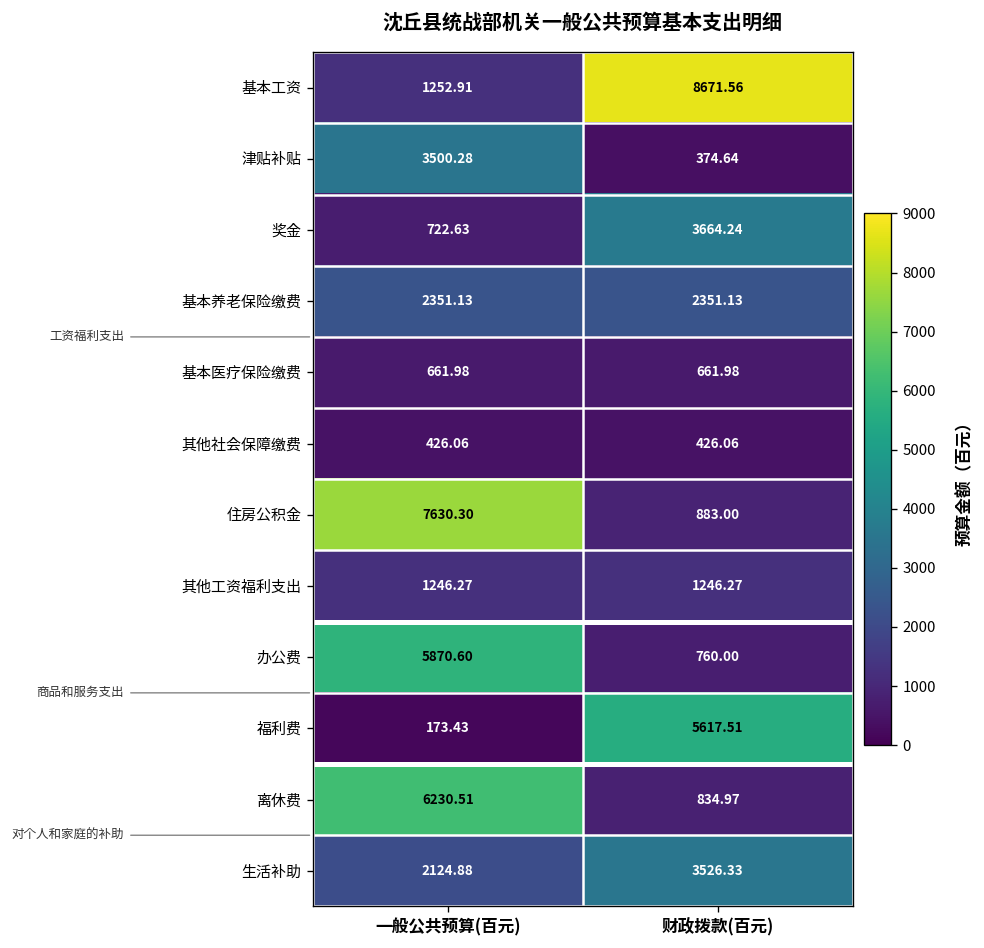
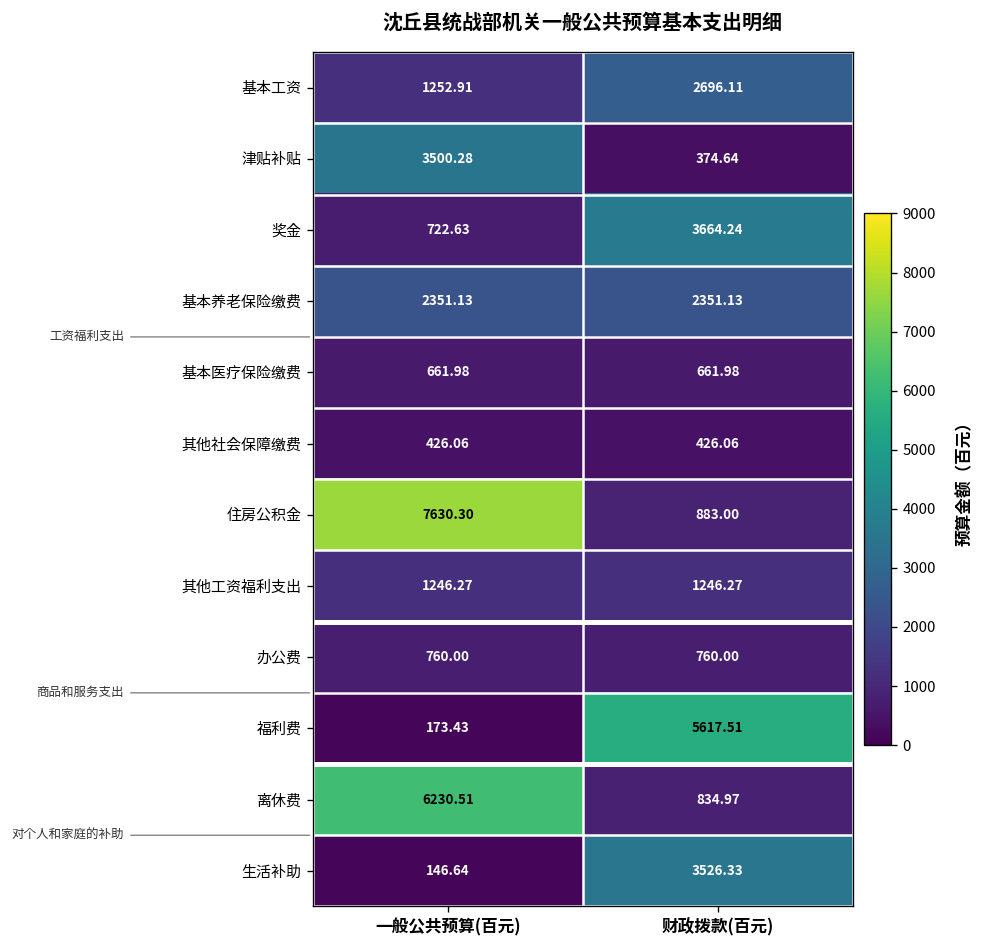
  {
    "基本工资": {
      "一般公共预算(百元)": 1252.91,
-     "财政拨款(百元)": 8671.56
+     "财政拨款(百元)": 2696.11
    },
    "津贴补贴": {
      "一般公共预算(百元)": 3500.28,
      "财政拨款(百元)": 374.64
    },
    "奖金": {
      "一般公共预算(百元)": 722.63,
      "财政拨款(百元)": 3664.24
    },
    "基本养老保险缴费": {
      "一般公共预算(百元)": 2351.13,
      "财政拨款(百元)": 2351.13
    },
    "基本医疗保险缴费": {
      "一般公共预算(百元)": 661.98,
      "财政拨款(百元)": 661.98
    },
    "其他社会保障缴费": {
      "一般公共预算(百元)": 426.06,
      "财政拨款(百元)": 426.06
    },
    "住房公积金": {
      "一般公共预算(百元)": 7630.30,
      "财政拨款(百元)": 883.00
    },
    "其他工资福利支出": {
      "一般公共预算(百元)": 1246.27,
      "财政拨款(百元)": 1246.27
    },
    "办公费": {
-     "一般公共预算(百元)": 5870.60,
+     "一般公共预算(百元)": 760.00,
      "财政拨款(百元)": 760.00
    },
    "福利费": {
      "一般公共预算(百元)": 173.43,
      "财政拨款(百元)": 5617.51
    },
    "离休费": {
      "一般公共预算(百元)": 6230.51,
      "财政拨款(百元)": 834.97
    },
    "生活补助": {
-     "一般公共预算(百元)": 2124.88,
+     "一般公共预算(百元)": 146.64,
      "财政拨款(百元)": 3526.33
    }
  }
